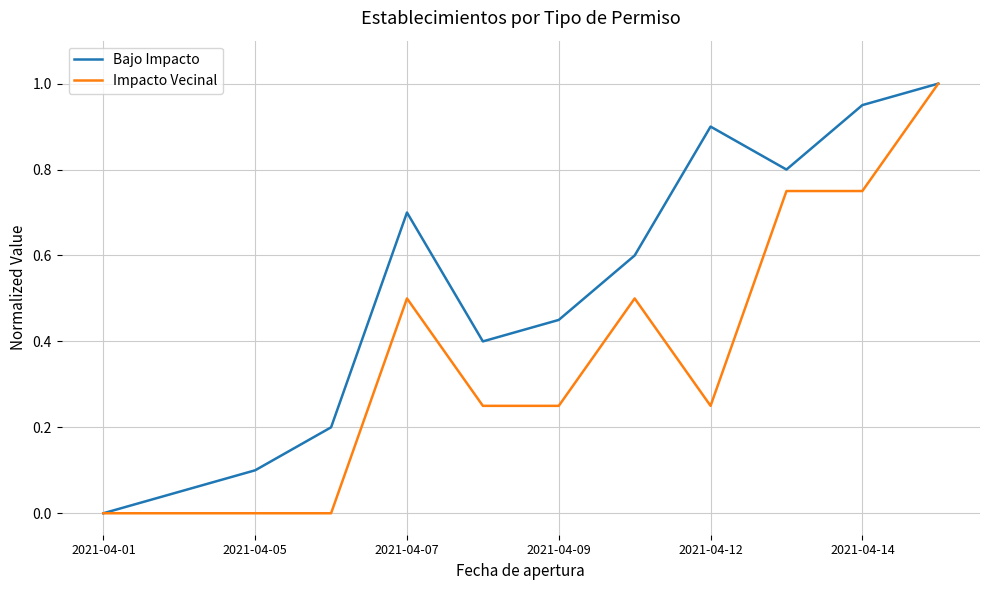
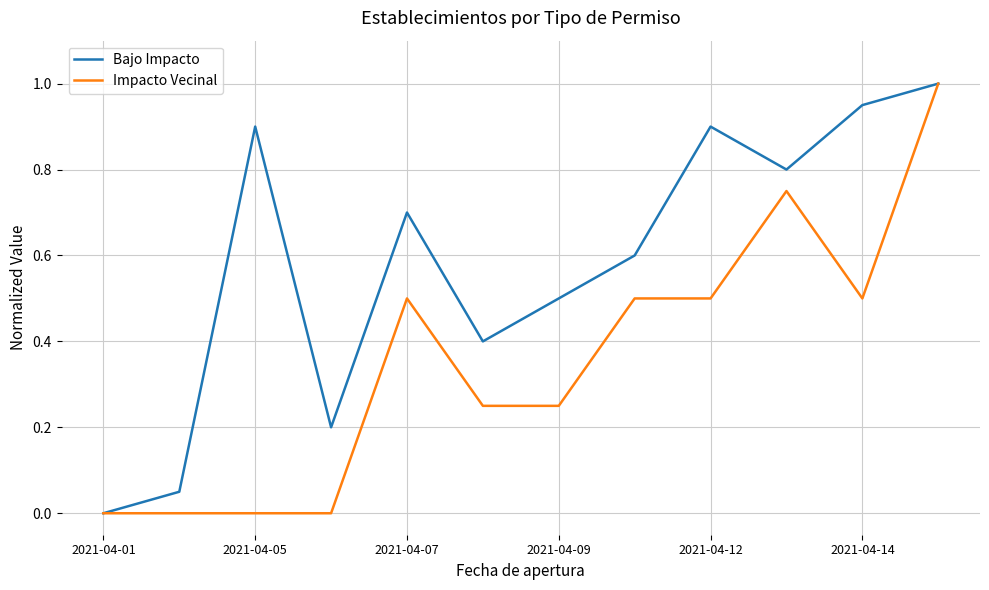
  {
    "Bajo Impacto": {
-     "2021-04-05": 0.10,
+     "2021-04-05": 0.90,
      "2021-04-07": 0.70,
-     "2021-04-09": 0.45,
+     "2021-04-09": 0.50,
      "2021-04-12": 0.90,
      "2021-04-14": 0.95
    },
    "Impacto Vecinal": {
      "2021-04-05": 0.00,
      "2021-04-07": 0.50,
      "2021-04-09": 0.25,
-     "2021-04-12": 0.25,
-     "2021-04-14": 0.75
+     "2021-04-12": 0.50,
+     "2021-04-14": 0.50
    }
  }
